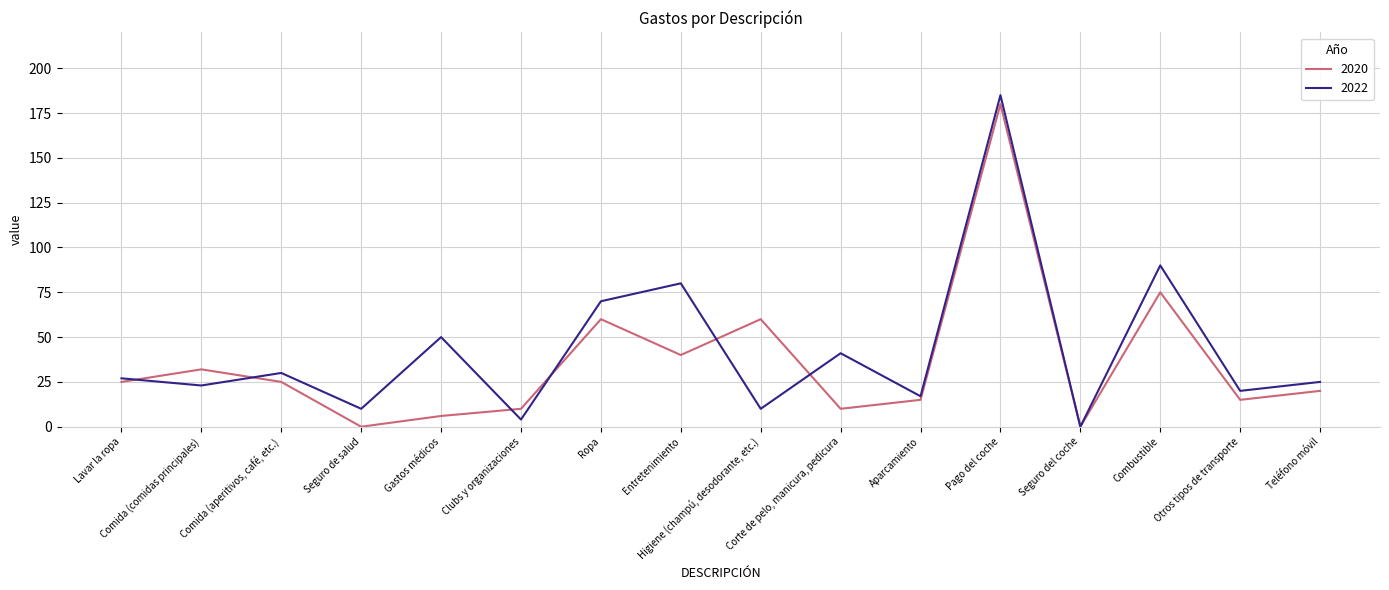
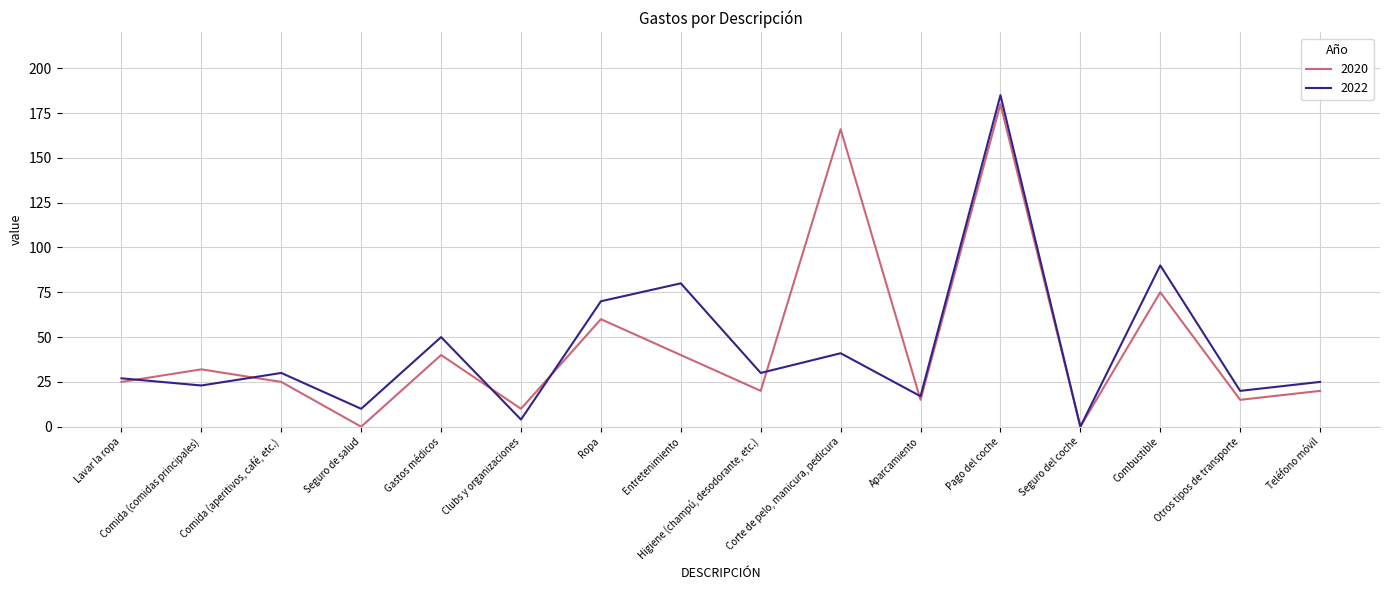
  {
    "2020": {
      "Lavar la ropa": 25,
      "Comida (comidas principales)": 32,
      "Comida (aperitivos, café, etc.)": 25,
      "Seguro de salud": 0,
-     "Gastos médicos": 6,
+     "Gastos médicos": 40,
      "Clubs y organizaciones": 10,
      "Ropa": 60,
      "Entretenimiento": 40,
-     "Higiene (champú, desodorante, etc.)": 60,
-     "Corte de pelo, manicura, pedicura": 10,
+     "Higiene (champú, desodorante, etc.)": 20,
+     "Corte de pelo, manicura, pedicura": 166,
      "Aparcamiento": 15,
      "Pago del coche": 180,
      "Combustible": 75,
      "Otros tipos de transporte": 15,
      "Teléfono móvil": 20
    },
    "2022": {
      "Lavar la ropa": 27,
      "Comida (comidas principales)": 23,
      "Comida (aperitivos, café, etc.)": 30,
      "Seguro de salud": 10,
      "Gastos médicos": 50,
      "Clubs y organizaciones": 4,
      "Ropa": 70,
      "Entretenimiento": 80,
-     "Higiene (champú, desodorante, etc.)": 10,
+     "Higiene (champú, desodorante, etc.)": 30,
      "Corte de pelo, manicura, pedicura": 41,
      "Aparcamiento": 17,
      "Pago del coche": 185,
      "Combustible": 90,
      "Otros tipos de transporte": 20,
      "Teléfono móvil": 25
    }
  }
